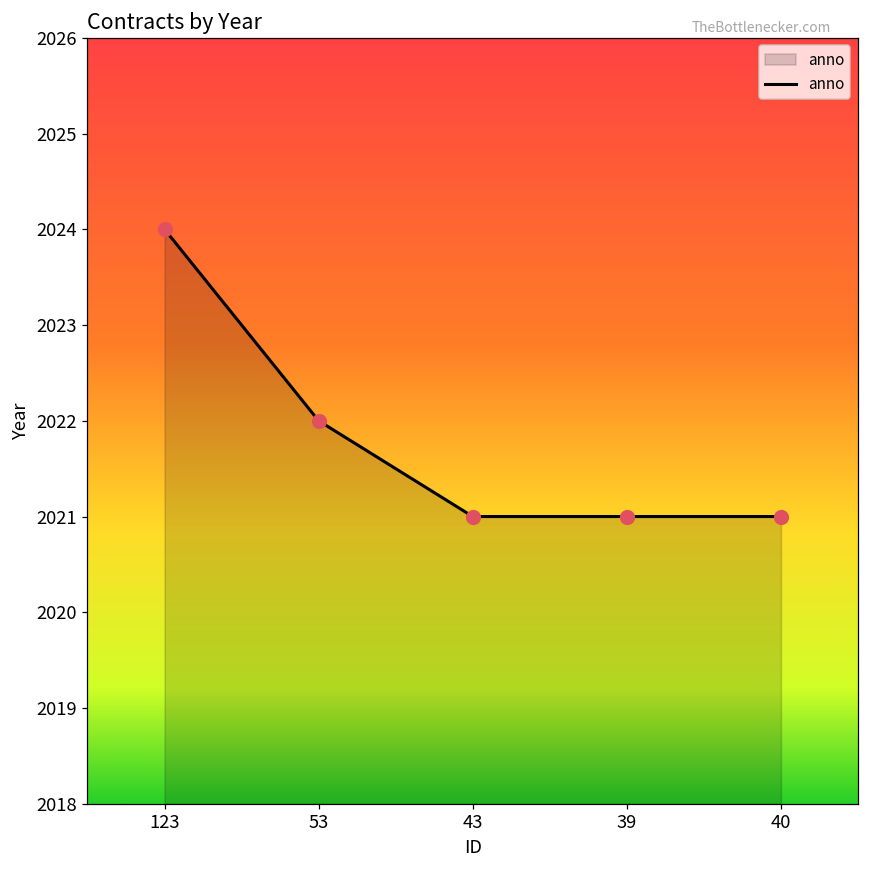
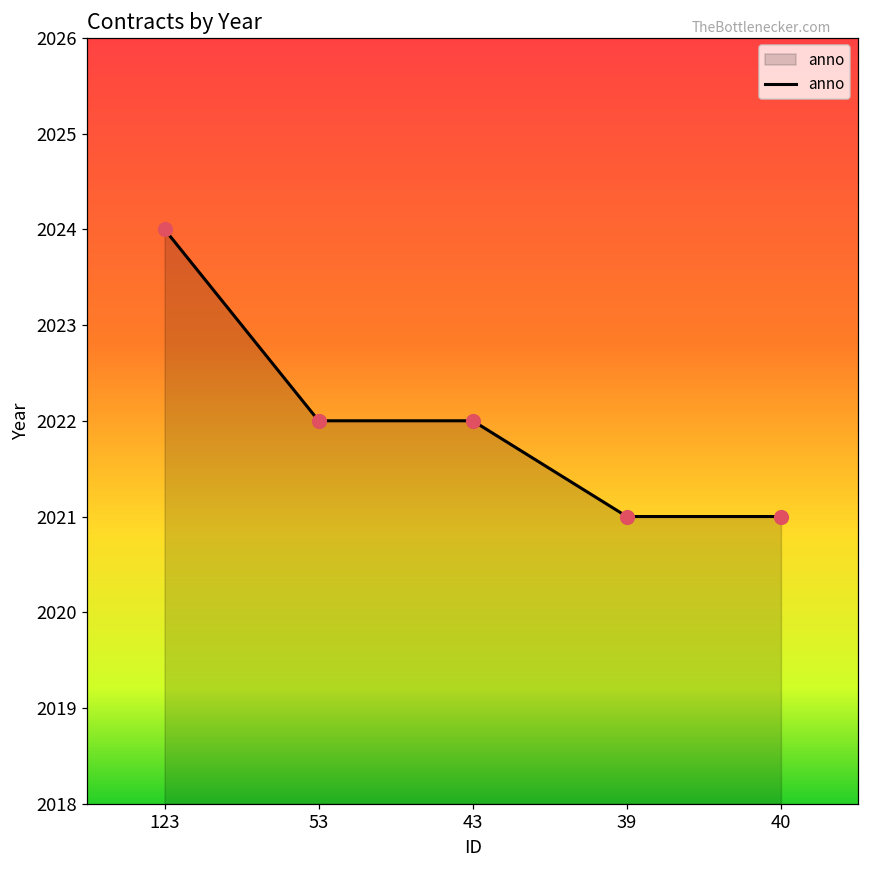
  {
    "123": 2024,
    "53": 2022,
-   "43": 2021,
+   "43": 2022,
    "39": 2021,
    "40": 2021
  }
